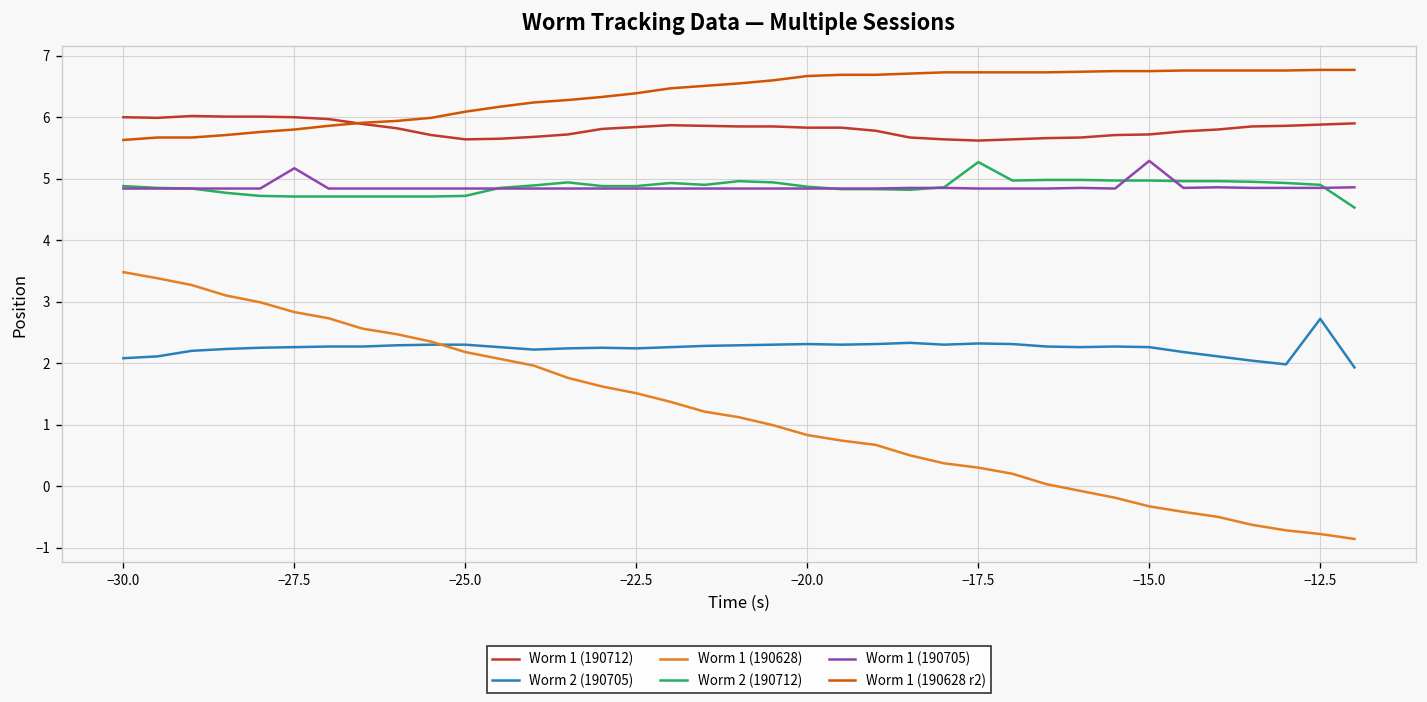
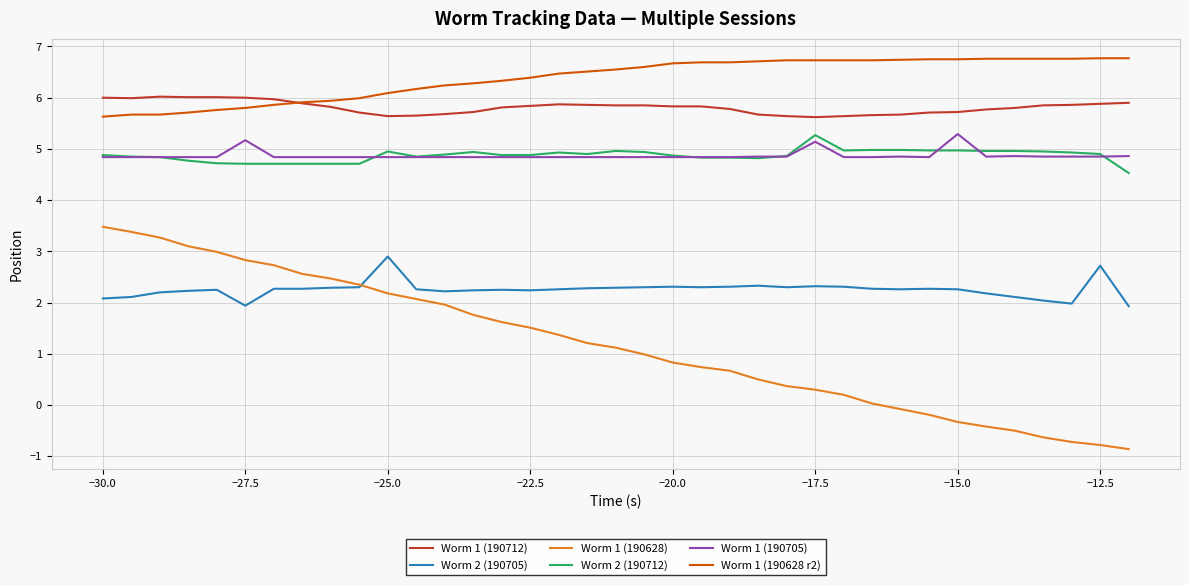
  {
    "Worm 2 (190705)": {
      "−30.0": 2.1,
-     "−27.5": 2.3,
-     "−25.0": 2.3,
+     "−27.5": 1.9,
+     "−25.0": 2.9,
      "−22.5": 2.2,
      "−20.0": 2.3,
      "−17.5": 2.3,
      "−15.0": 2.3,
      "−12.5": 2.7
    },
    "Worm 2 (190712)": {
      "−27.5": 4.7,
-     "−25.0": 4.7,
+     "−25.0": 5.0,
      "−17.5": 5.3,
      "−15.0": 5.0,
      "−12.5": 4.9
    },
    "Worm 1 (190705)": {
      "−27.5": 5.2,
      "−25.0": 4.8,
-     "−17.5": 4.8,
+     "−17.5": 5.1,
      "−15.0": 5.3,
      "−12.5": 4.9
    }
  }
